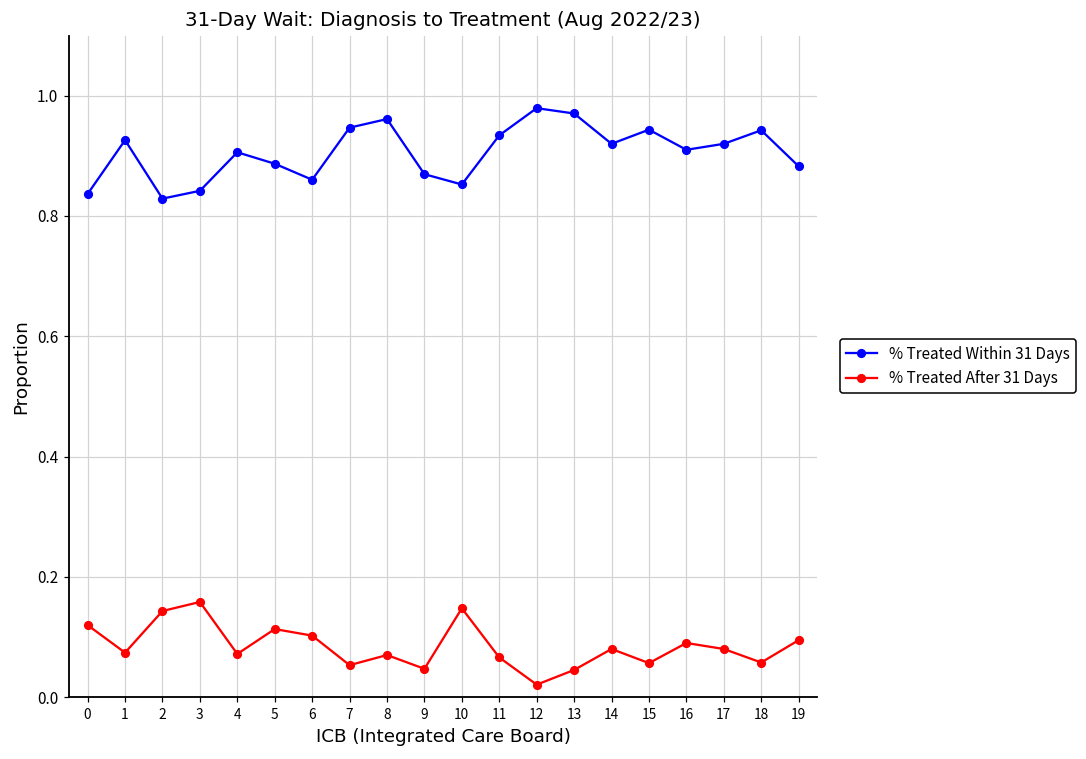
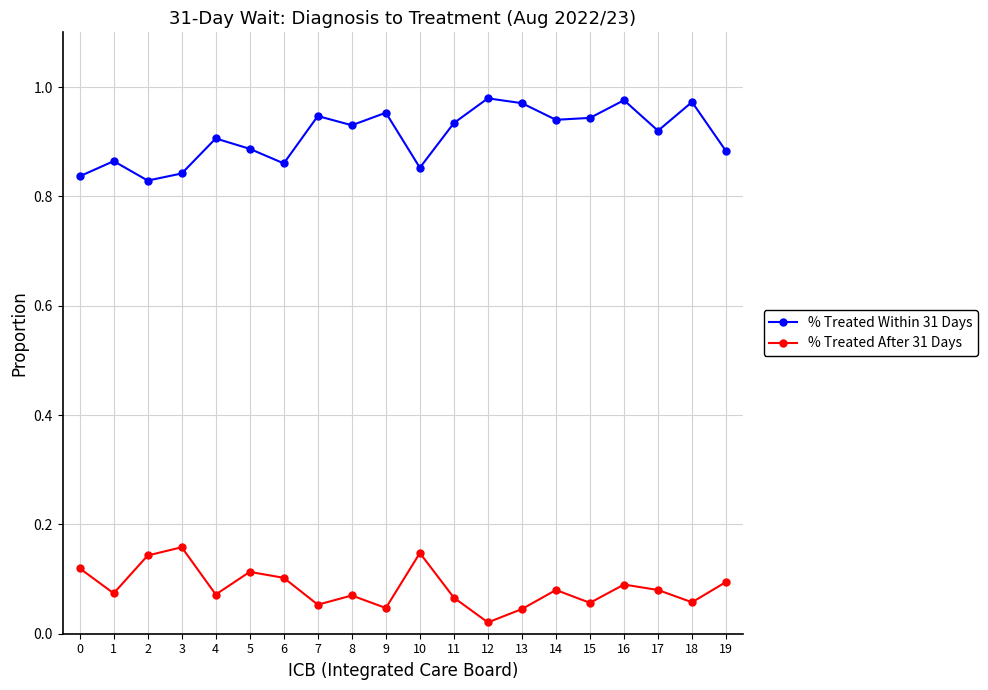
  {
    "% Treated Within 31 Days": {
      "0": 0.84,
-     "1": 0.93,
+     "1": 0.86,
      "2": 0.83,
      "3": 0.84,
      "4": 0.91,
      "5": 0.89,
      "6": 0.86,
      "7": 0.95,
-     "8": 0.96,
-     "9": 0.87,
+     "8": 0.93,
+     "9": 0.95,
      "10": 0.85,
      "11": 0.93,
      "12": 0.98,
      "13": 0.97,
-     "14": 0.92,
+     "14": 0.94,
      "15": 0.94,
-     "16": 0.91,
+     "16": 0.98,
      "17": 0.92,
-     "18": 0.94,
+     "18": 0.97,
      "19": 0.88
    },
    "% Treated After 31 Days": {
      "0": 0.12,
      "1": 0.07,
      "2": 0.14,
      "3": 0.16,
      "4": 0.07,
      "5": 0.11,
      "6": 0.10,
      "7": 0.05,
      "8": 0.07,
      "9": 0.05,
      "10": 0.15,
      "11": 0.07,
      "12": 0.02,
      "13": 0.05,
      "14": 0.08,
      "15": 0.06,
      "16": 0.09,
      "17": 0.08,
      "18": 0.06,
      "19": 0.09
    }
  }
